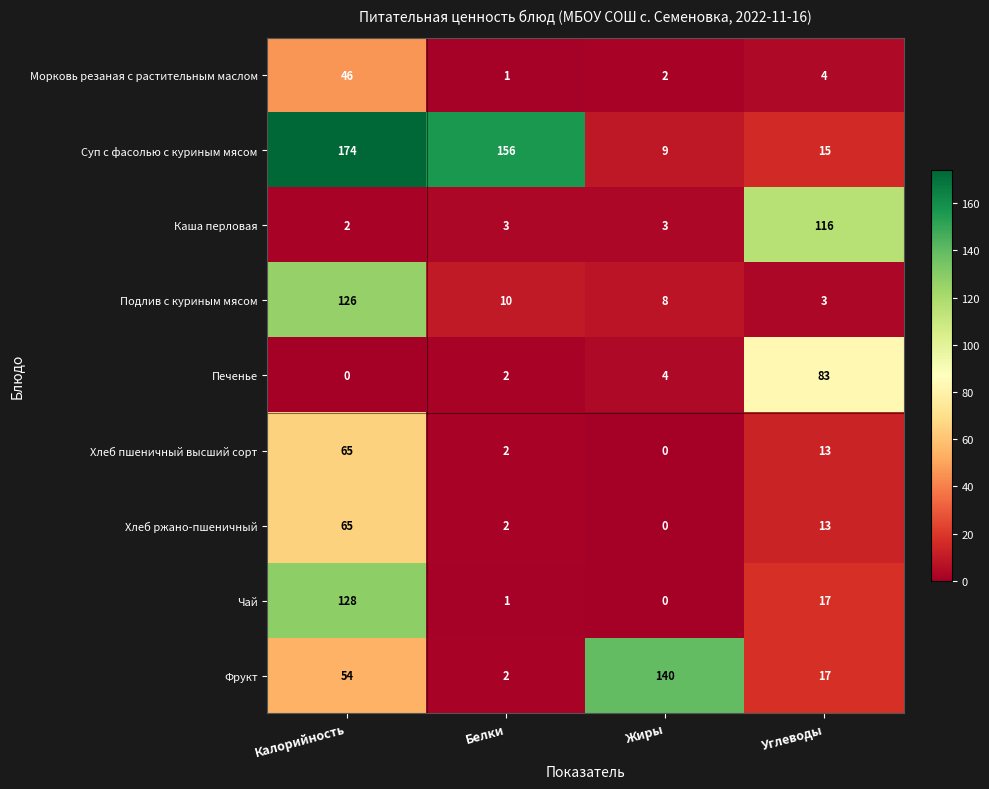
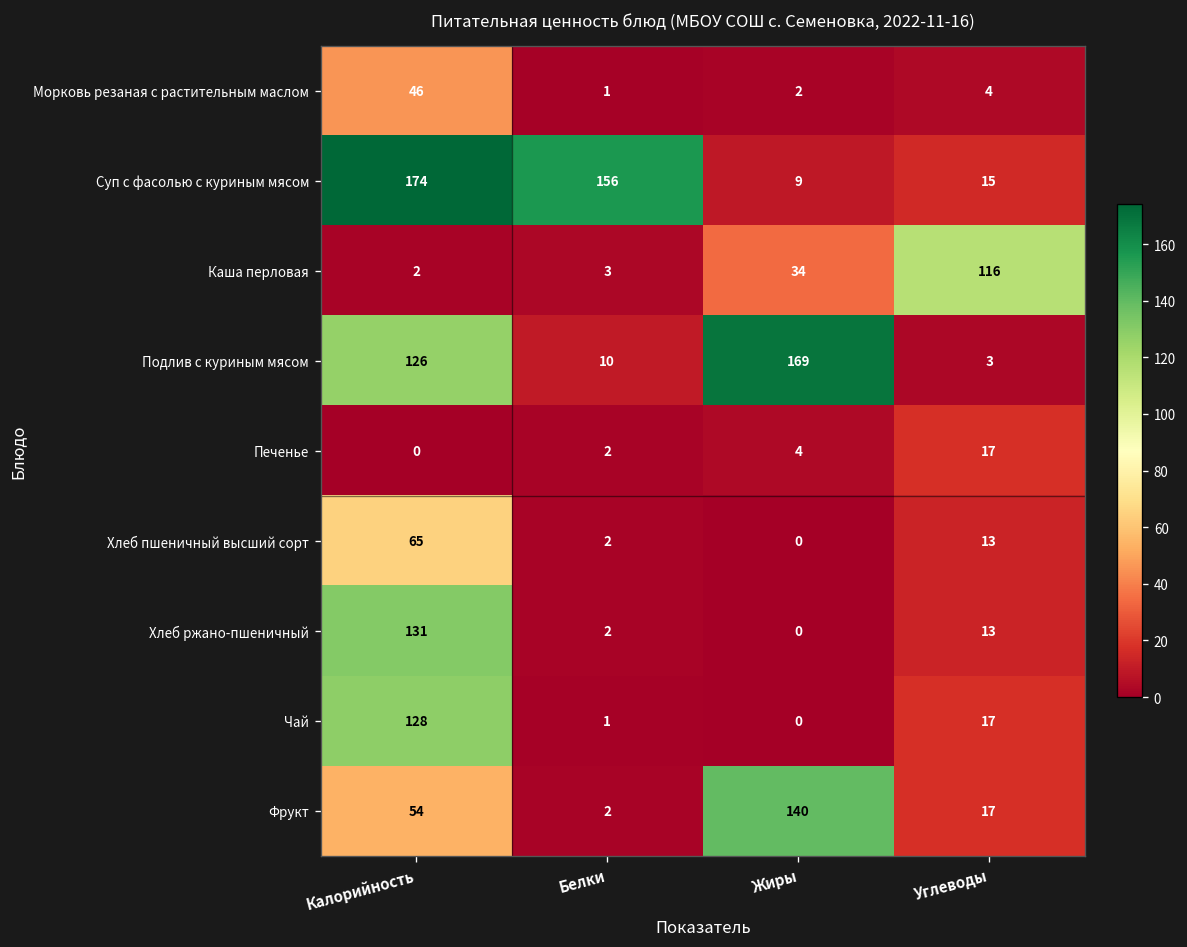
  {
    "Морковь резаная с растительным маслом": {
      "Калорийность": 46,
      "Белки": 1,
      "Жиры": 2,
      "Углеводы": 4
    },
    "Суп с фасолью с куриным мясом": {
      "Калорийность": 174,
      "Белки": 156,
      "Жиры": 9,
      "Углеводы": 15
    },
    "Каша перловая": {
      "Калорийность": 2,
      "Белки": 3,
-     "Жиры": 3,
+     "Жиры": 34,
      "Углеводы": 116
    },
    "Подлив с куриным мясом": {
      "Калорийность": 126,
      "Белки": 10,
-     "Жиры": 8,
+     "Жиры": 169,
      "Углеводы": 3
    },
    "Печенье": {
      "Калорийность": 0,
      "Белки": 2,
      "Жиры": 4,
-     "Углеводы": 83
+     "Углеводы": 17
    },
    "Хлеб пшеничный высший сорт": {
      "Калорийность": 65,
      "Белки": 2,
      "Жиры": 0,
      "Углеводы": 13
    },
    "Хлеб ржано-пшеничный": {
-     "Калорийность": 65,
+     "Калорийность": 131,
      "Белки": 2,
      "Жиры": 0,
      "Углеводы": 13
    },
    "Чай": {
      "Калорийность": 128,
      "Белки": 1,
      "Жиры": 0,
      "Углеводы": 17
    },
    "Фрукт": {
      "Калорийность": 54,
      "Белки": 2,
      "Жиры": 140,
      "Углеводы": 17
    }
  }
